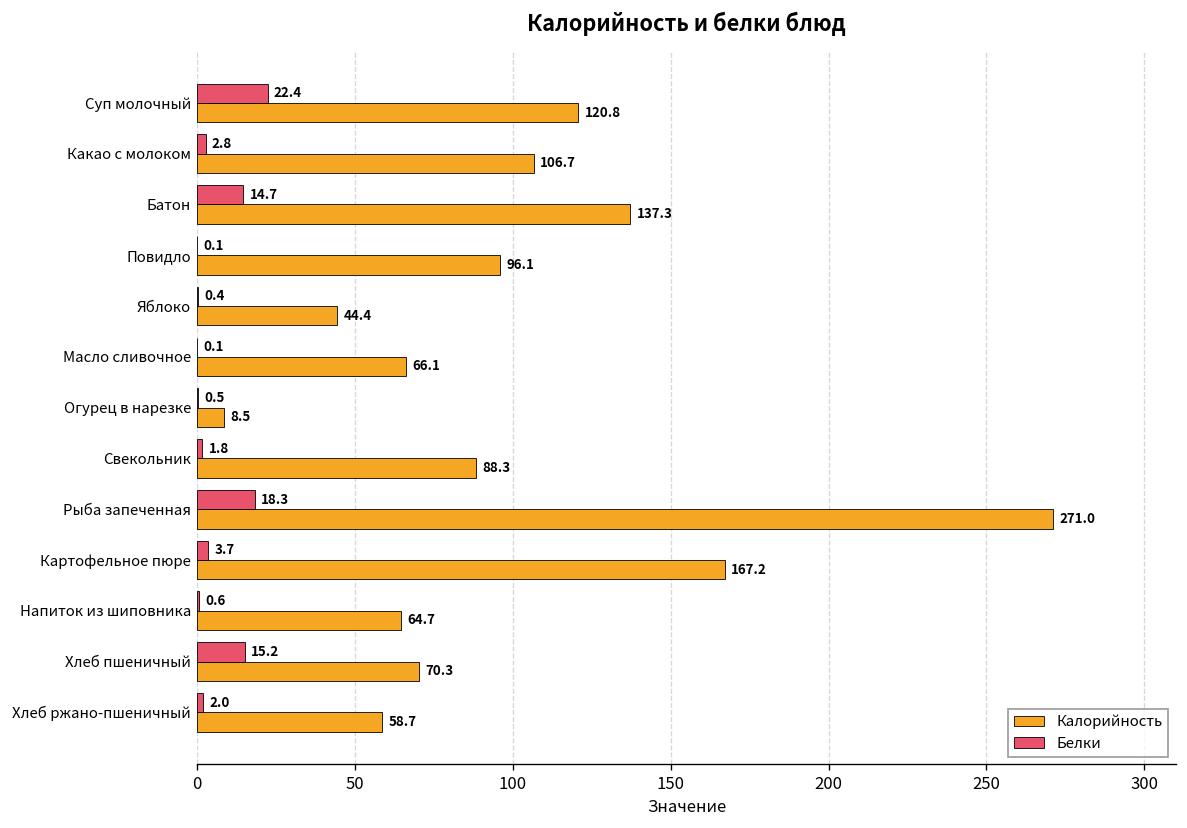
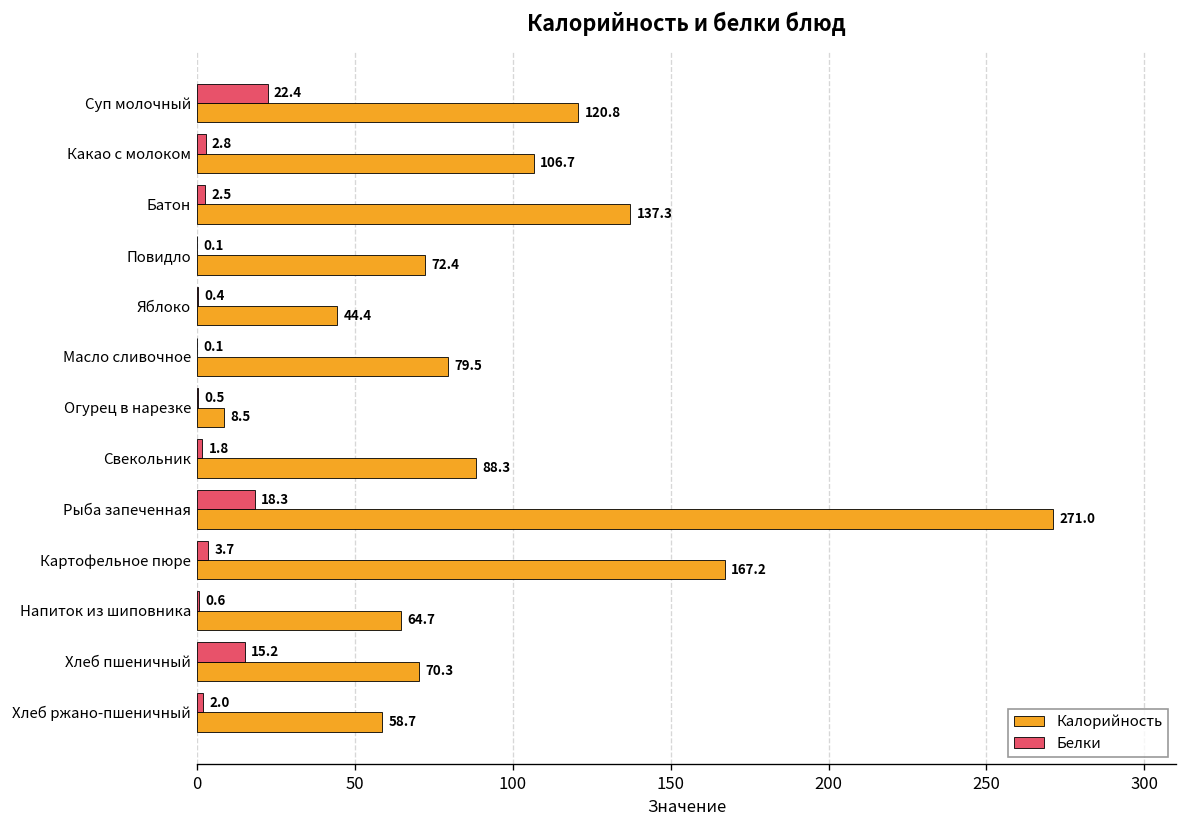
  {
    "Калорийность": {
      "Суп молочный": 120.8,
      "Какао с молоком": 106.7,
      "Батон": 137.3,
-     "Повидло": 96.1,
+     "Повидло": 72.4,
      "Яблоко": 44.4,
-     "Масло сливочное": 66.1,
+     "Масло сливочное": 79.5,
      "Огурец в нарезке": 8.5,
      "Свекольник": 88.3,
      "Рыба запеченная": 271.0,
      "Картофельное пюре": 167.2,
      "Напиток из шиповника": 64.7,
      "Хлеб пшеничный": 70.3,
      "Хлеб ржано-пшеничный": 58.7
    },
    "Белки": {
      "Суп молочный": 22.4,
      "Какао с молоком": 2.8,
-     "Батон": 14.7,
+     "Батон": 2.5,
      "Повидло": 0.1,
      "Яблоко": 0.4,
      "Масло сливочное": 0.1,
      "Огурец в нарезке": 0.5,
      "Свекольник": 1.8,
      "Рыба запеченная": 18.3,
      "Картофельное пюре": 3.7,
      "Напиток из шиповника": 0.6,
      "Хлеб пшеничный": 15.2,
      "Хлеб ржано-пшеничный": 2.0
    }
  }
